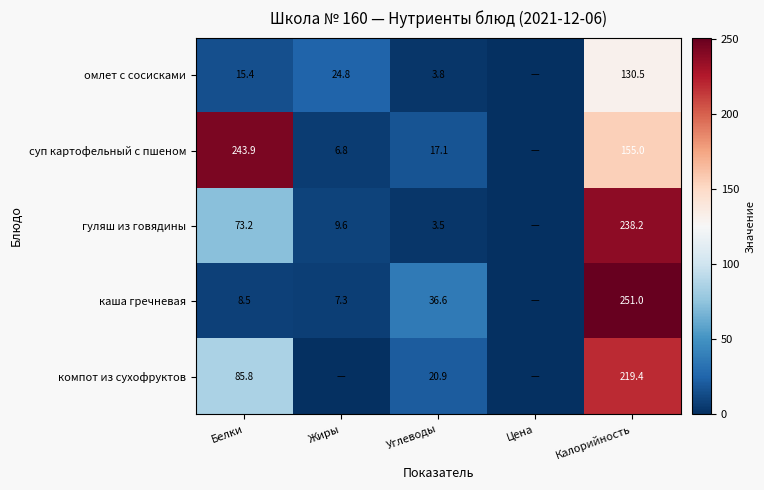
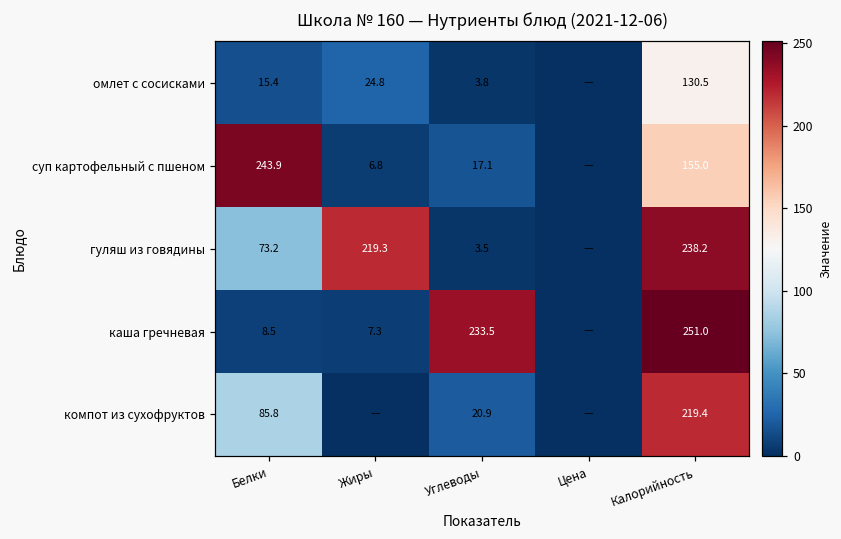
  {
    "омлет с сосисками": {
      "Белки": 15.4,
      "Жиры": 24.8,
      "Углеводы": 3.8,
      "Калорийность": 130.5
    },
    "суп картофельный с пшеном": {
      "Белки": 243.9,
      "Жиры": 6.8,
      "Углеводы": 17.1,
      "Калорийность": 155.0
    },
    "гуляш из говядины": {
      "Белки": 73.2,
-     "Жиры": 9.6,
+     "Жиры": 219.3,
      "Углеводы": 3.5,
      "Калорийность": 238.2
    },
    "каша гречневая": {
      "Белки": 8.5,
      "Жиры": 7.3,
-     "Углеводы": 36.6,
+     "Углеводы": 233.5,
      "Калорийность": 251.0
    },
    "компот из сухофруктов": {
      "Белки": 85.8,
      "Углеводы": 20.9,
      "Калорийность": 219.4
    }
  }
